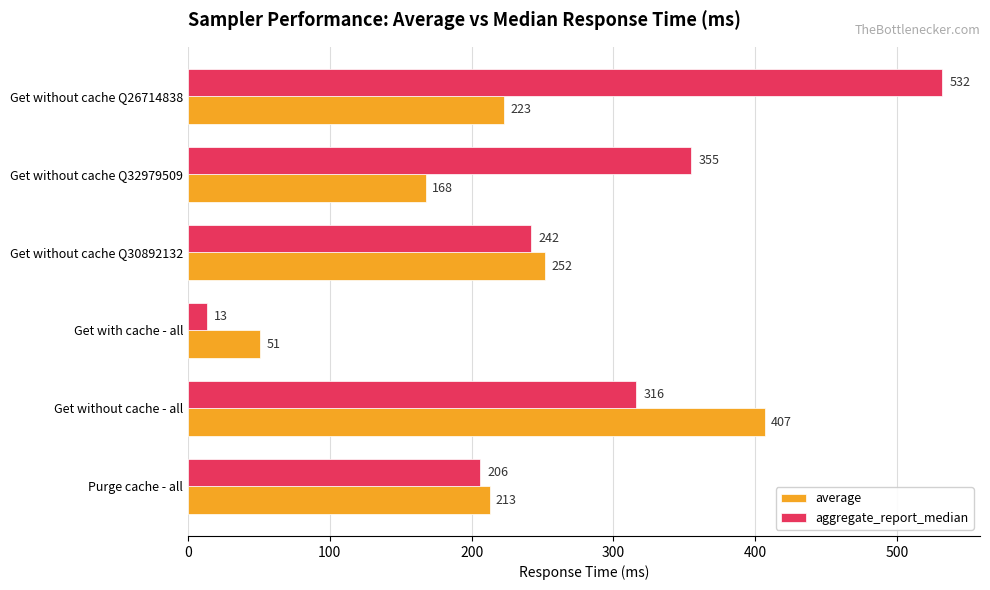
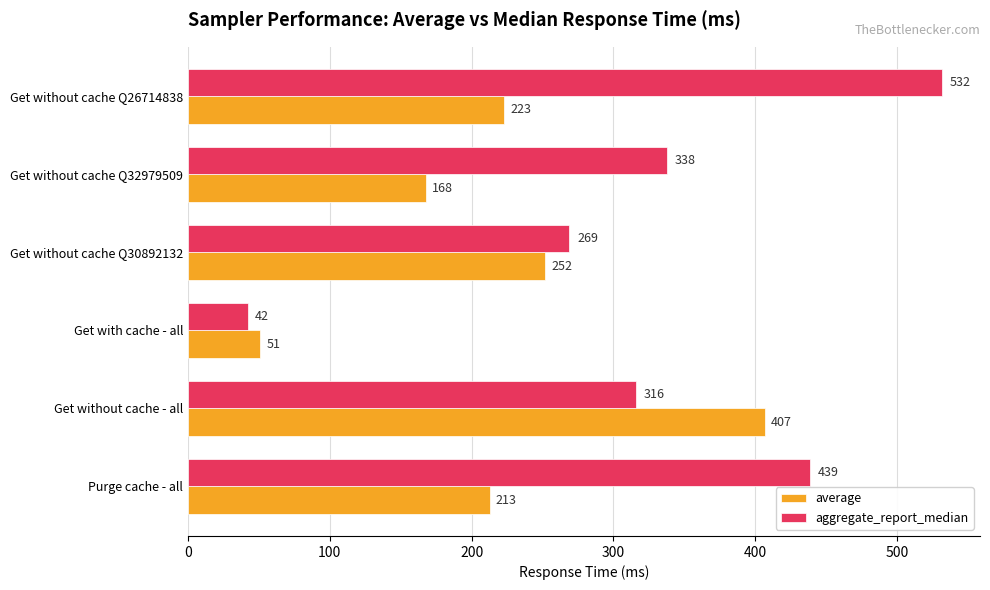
  {
    "average": {
      "Get without cache Q26714838": 223,
      "Get without cache Q32979509": 168,
      "Get without cache Q30892132": 252,
      "Get with cache - all": 51,
      "Get without cache - all": 407,
      "Purge cache - all": 213
    },
    "aggregate_report_median": {
      "Get without cache Q26714838": 532,
-     "Get without cache Q32979509": 355,
-     "Get without cache Q30892132": 242,
-     "Get with cache - all": 13,
+     "Get without cache Q32979509": 338,
+     "Get without cache Q30892132": 269,
+     "Get with cache - all": 42,
      "Get without cache - all": 316,
-     "Purge cache - all": 206
+     "Purge cache - all": 439
    }
  }
